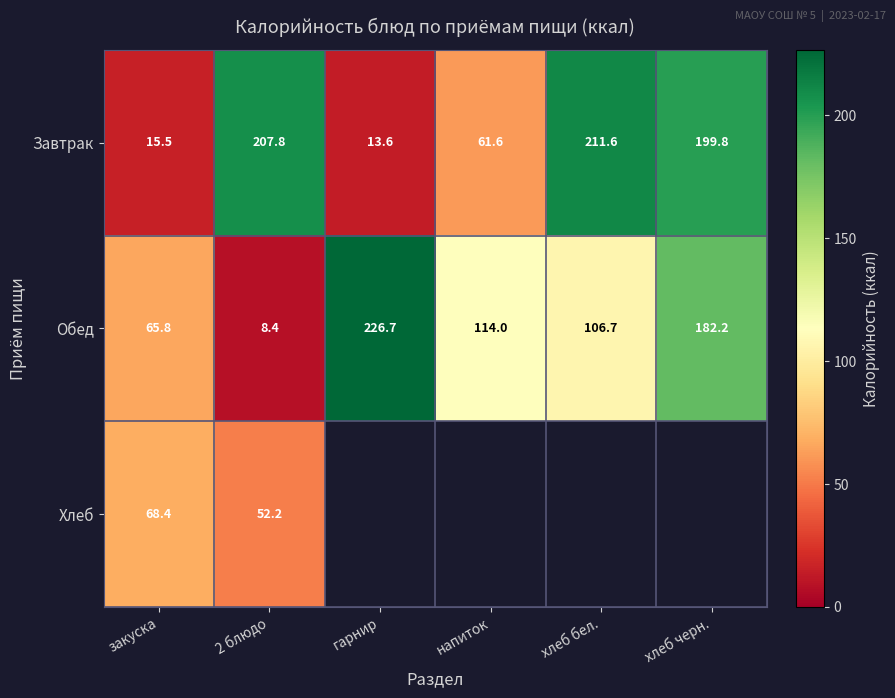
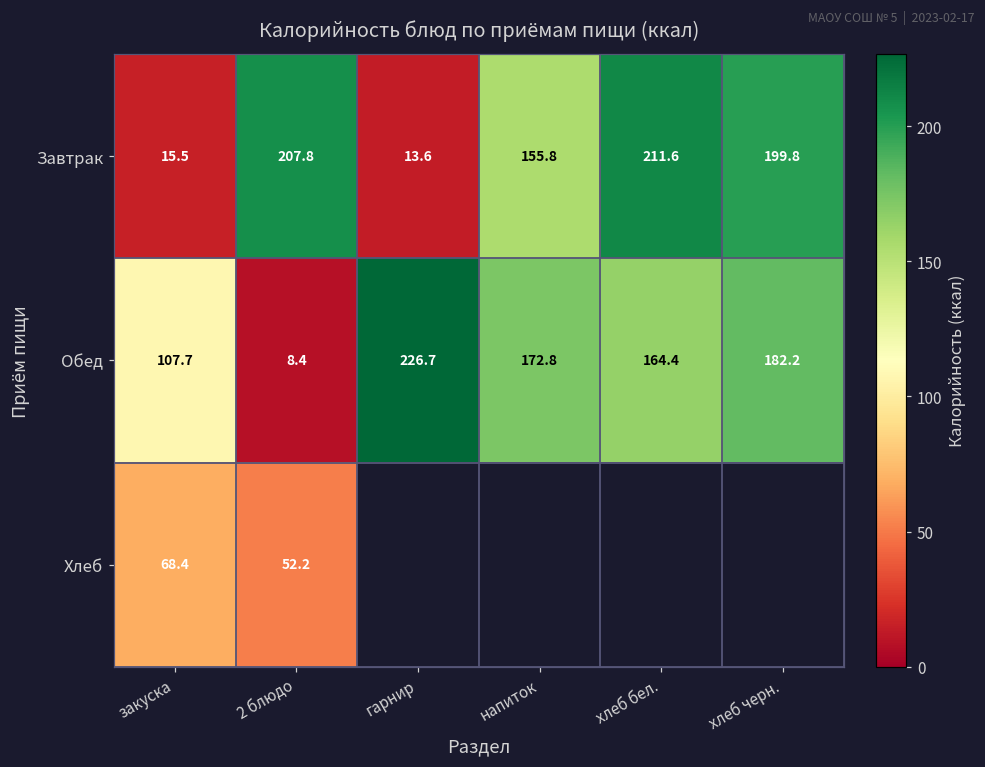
  {
    "Завтрак": {
      "закуска": 15.5,
      "2 блюдо": 207.8,
      "гарнир": 13.6,
-     "напиток": 61.6,
+     "напиток": 155.8,
      "хлеб бел.": 211.6,
      "хлеб черн.": 199.8
    },
    "Обед": {
-     "закуска": 65.8,
+     "закуска": 107.7,
      "2 блюдо": 8.4,
      "гарнир": 226.7,
-     "напиток": 114.0,
-     "хлеб бел.": 106.7,
+     "напиток": 172.8,
+     "хлеб бел.": 164.4,
      "хлеб черн.": 182.2
    },
    "Хлеб": {
      "закуска": 68.4,
      "2 блюдо": 52.2
    }
  }
